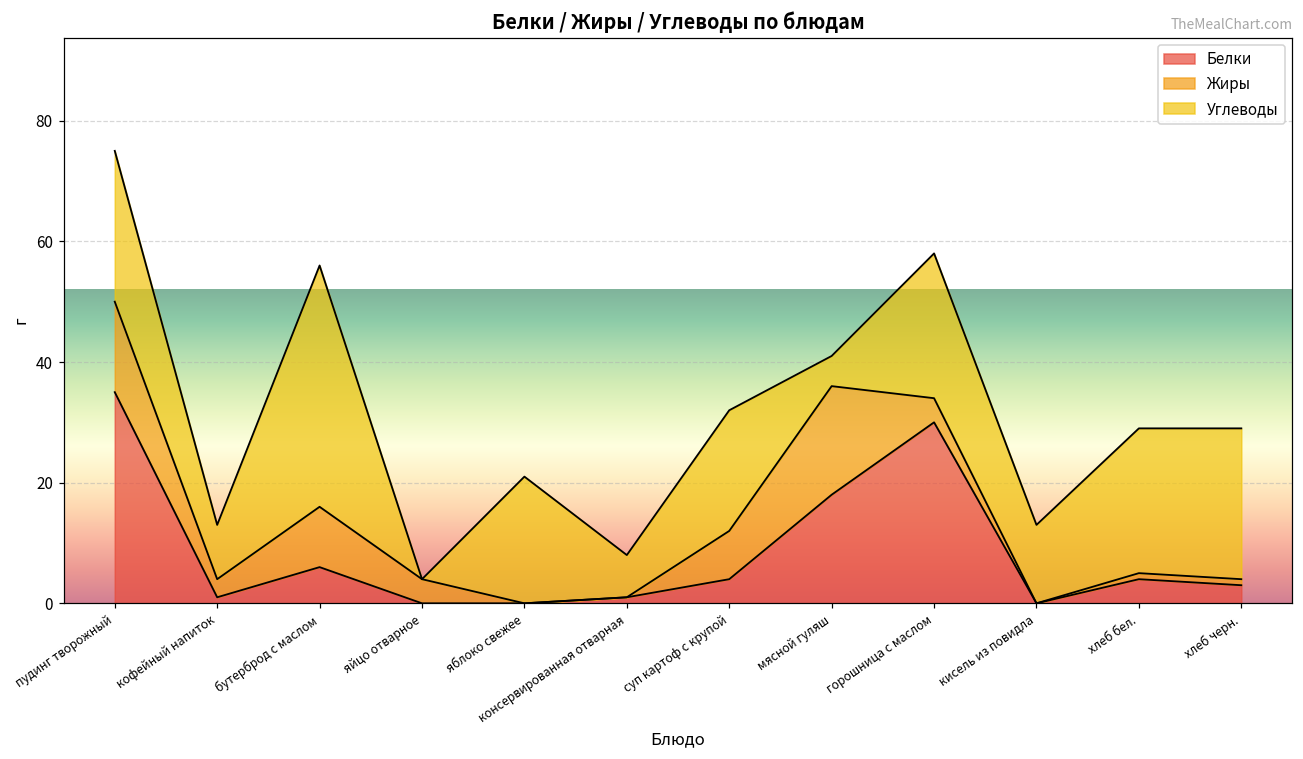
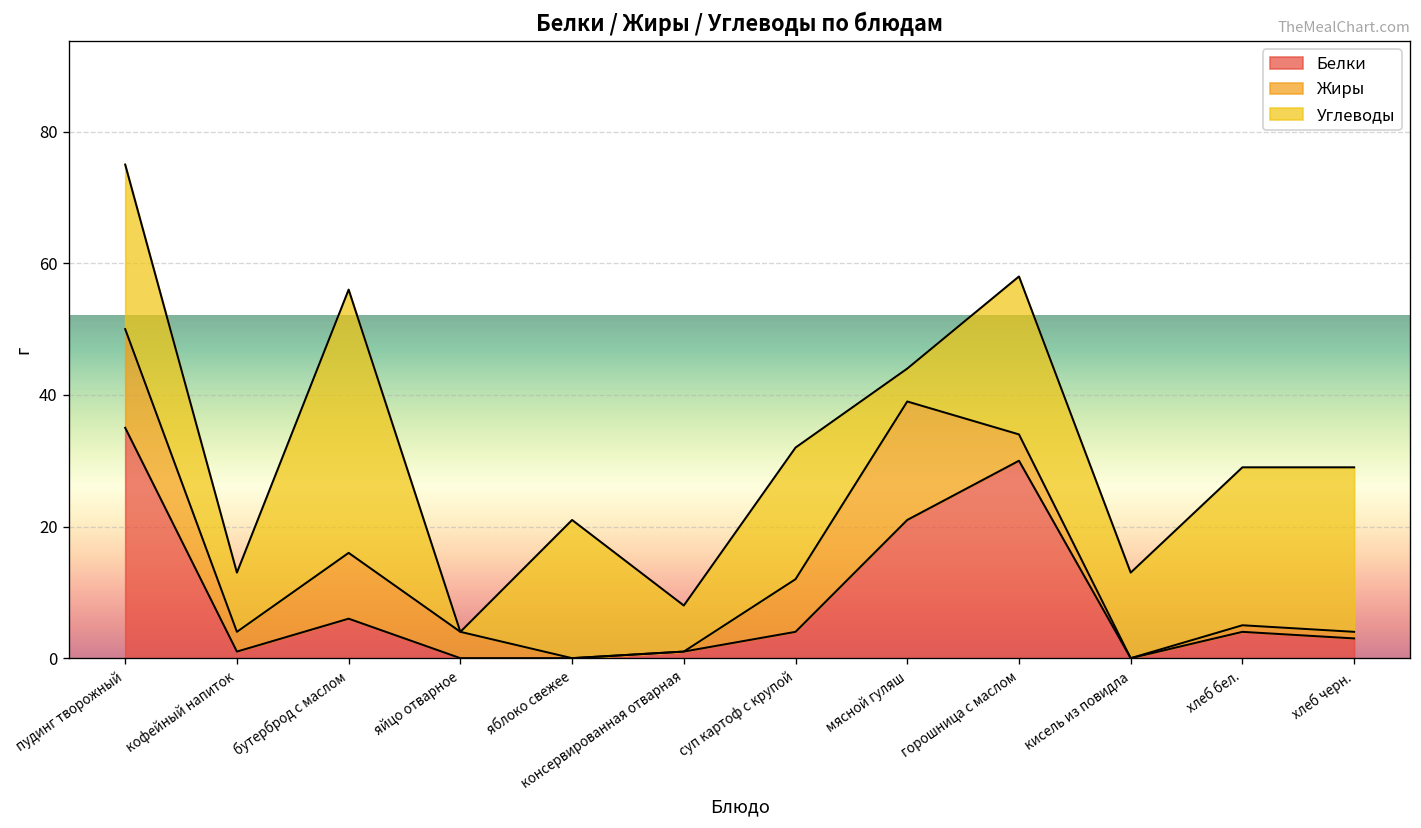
  {
    "Белки": {
      "пудинг творожный": 35,
      "кофейный напиток": 1,
      "бутерброд с маслом": 6,
      "яйцо отварное": 0,
      "суп картоф с крупой": 4,
-     "мясной гуляш": 18,
+     "мясной гуляш": 21,
      "горошница с маслом": 30,
      "хлеб бел.": 4,
      "хлеб черн.": 3
    }
  }
